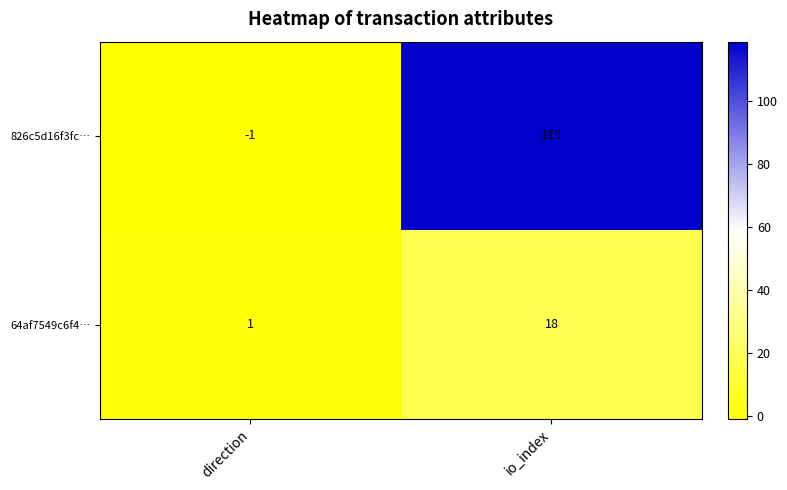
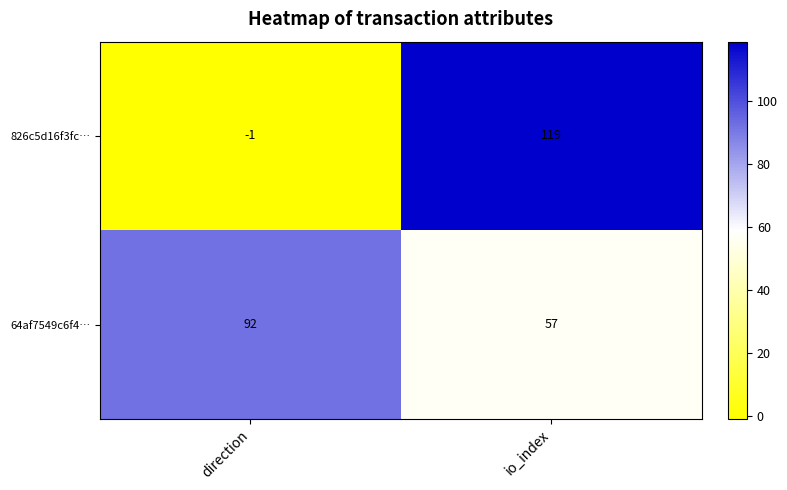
  {
    "826c5d16f3fc…": {
      "direction": -1,
      "io_index": 119
    },
    "64af7549c6f4…": {
-     "direction": 1,
-     "io_index": 18
+     "direction": 92,
+     "io_index": 57
    }
  }
